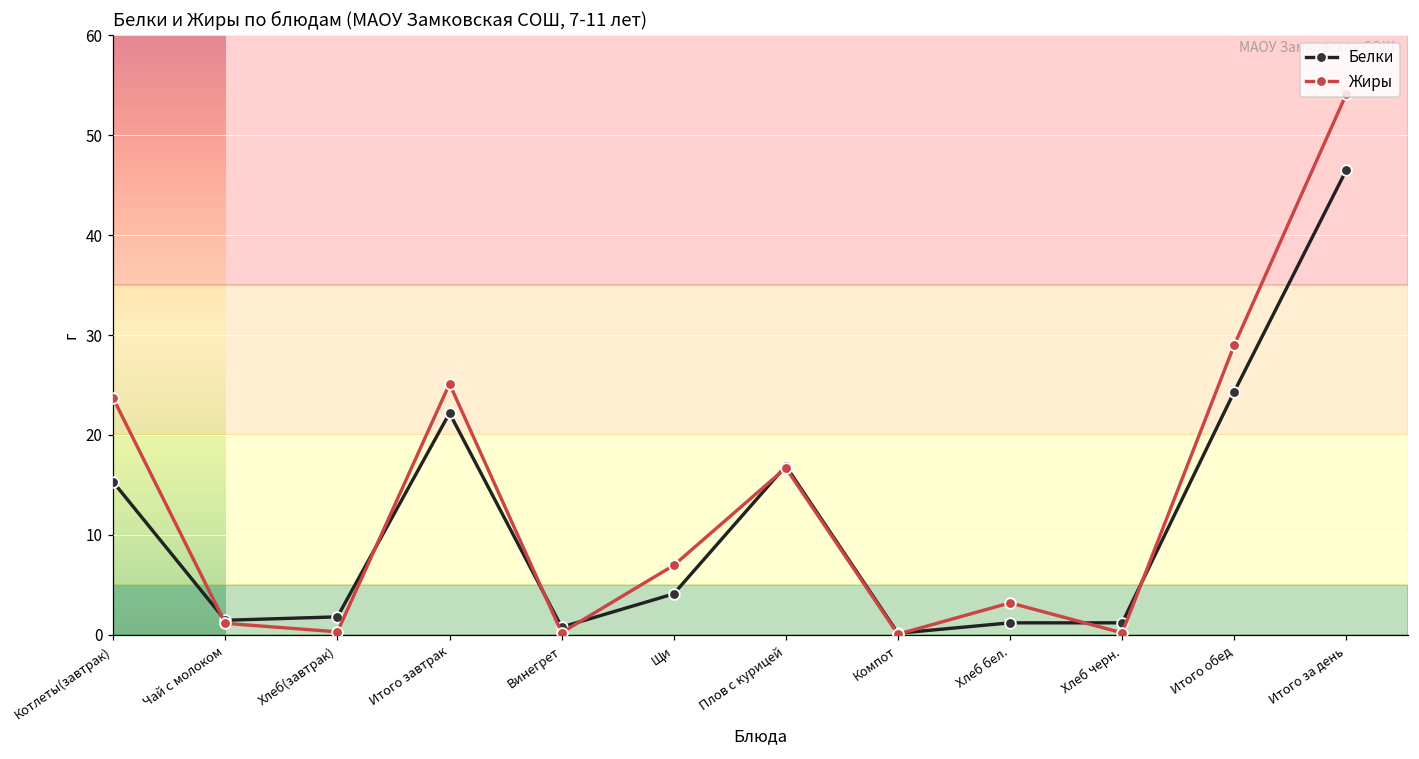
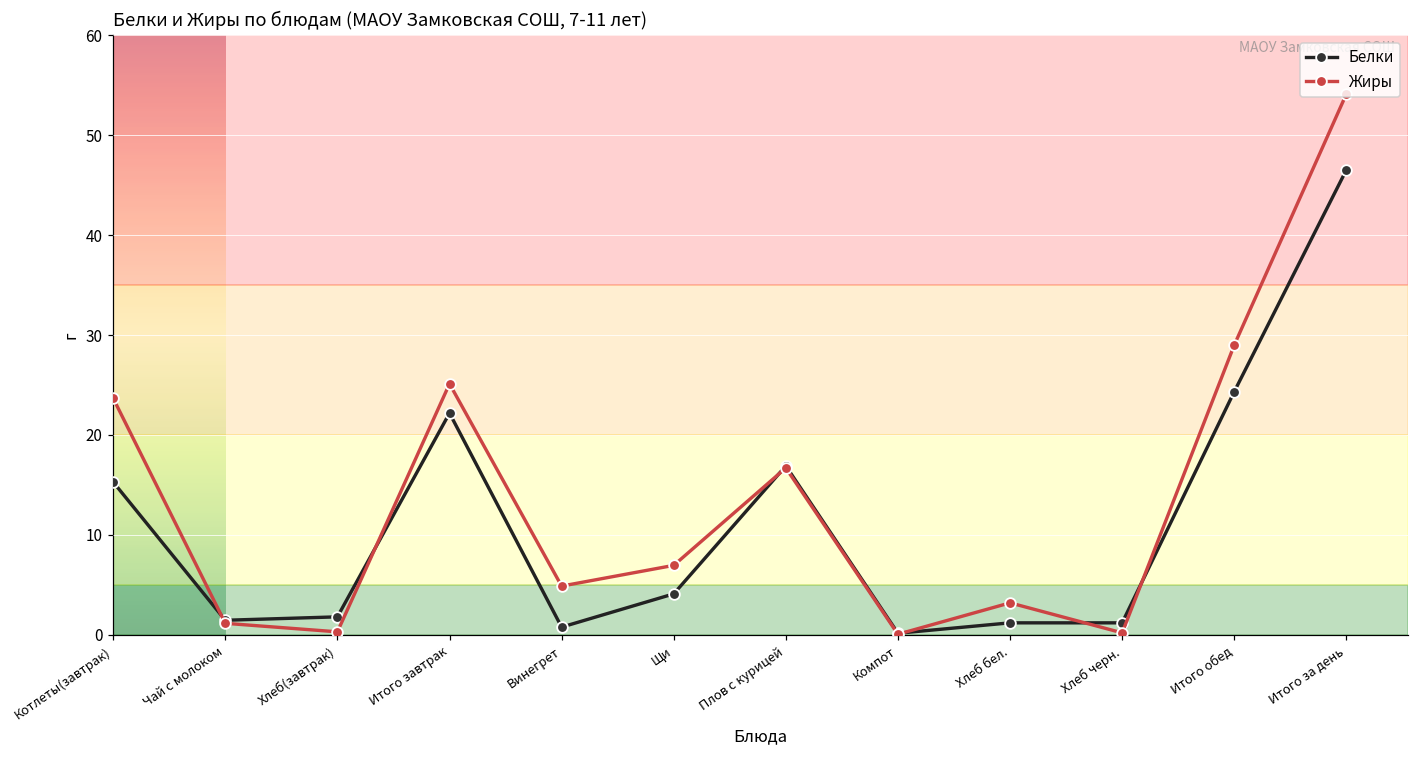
  {
    "Белки": {
      "Котлеты(завтрак)": 15,
      "Чай с молоком": 1,
      "Хлеб(завтрак)": 2,
      "Итого завтрак": 22,
      "Винегрет": 1,
      "Щи": 4,
      "Хлеб бел.": 1,
      "Хлеб черн.": 1,
      "Итого обед": 24,
      "Итого за день": 47
    },
    "Жиры": {
      "Котлеты(завтрак)": 24,
      "Чай с молоком": 1,
      "Хлеб(завтрак)": 0,
      "Итого завтрак": 25,
-     "Винегрет": 0,
+     "Винегрет": 5,
      "Щи": 7,
      "Хлеб бел.": 3,
      "Хлеб черн.": 0,
      "Итого обед": 29,
      "Итого за день": 54
    }
  }
